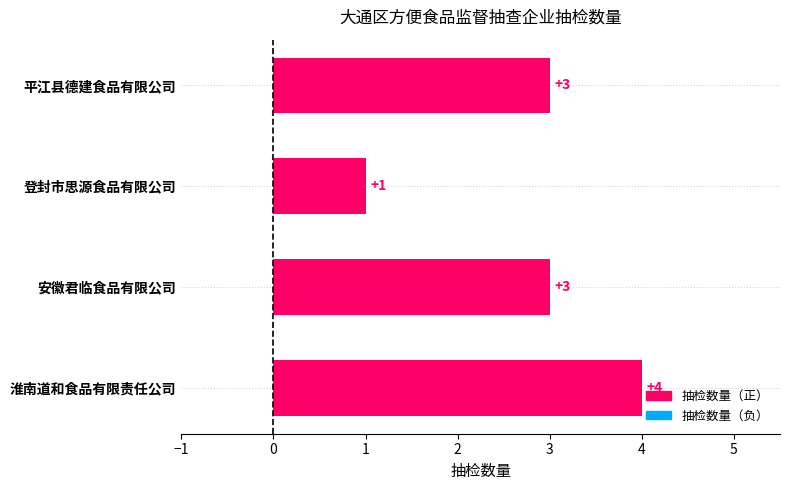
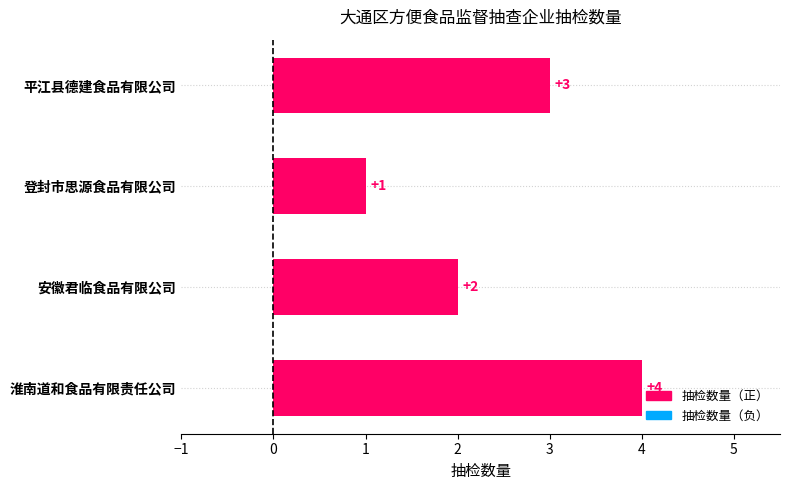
  {
    "平江县德建食品有限公司": "+3",
    "登封市思源食品有限公司": "+1",
-   "安徽君临食品有限公司": "+3",
+   "安徽君临食品有限公司": "+2",
    "淮南道和食品有限责任公司": "+4"
  }
